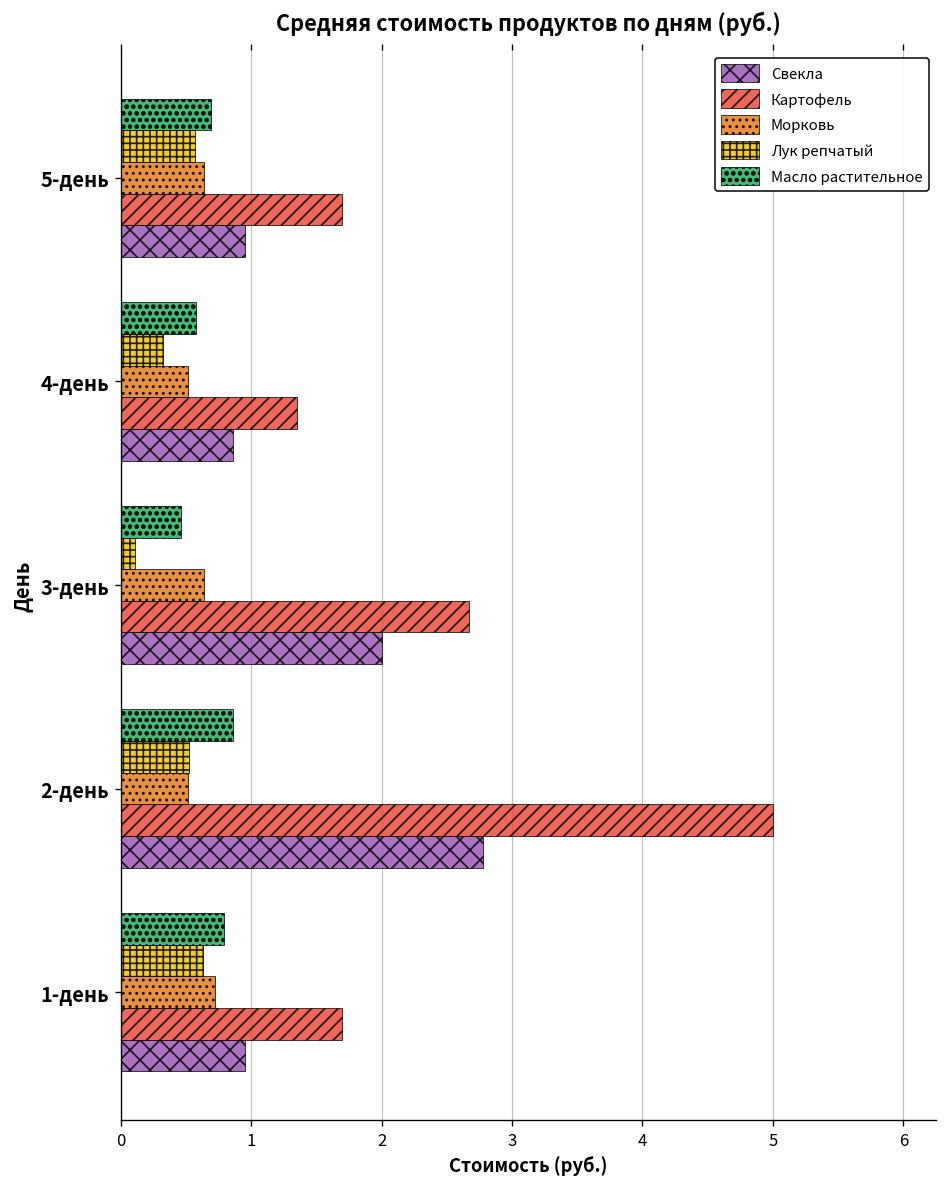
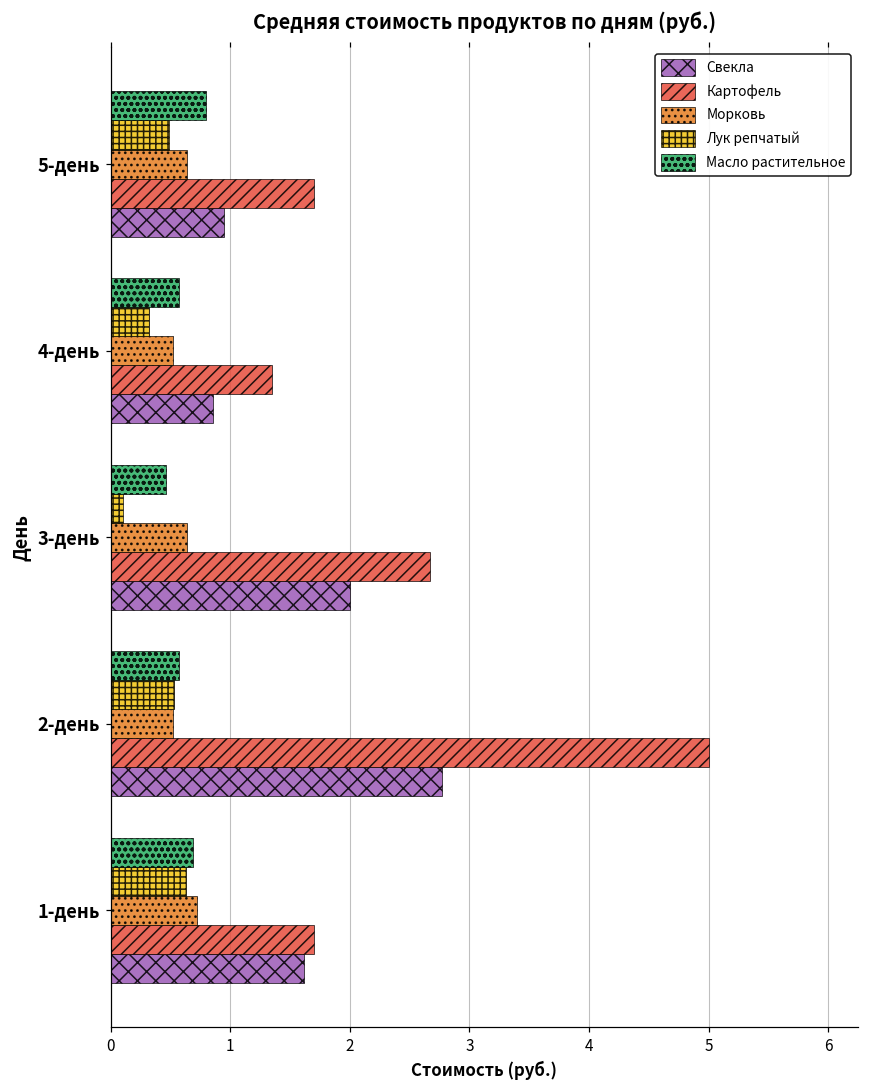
  {
    "Свекла": {
      "5-день": 0.95,
      "4-день": 0.86,
      "3-день": 2.00,
      "2-день": 2.77,
-     "1-день": 0.95
+     "1-день": 1.62
    },
    "Лук репчатый": {
-     "5-день": 0.57,
+     "5-день": 0.49,
      "4-день": 0.32,
      "3-день": 0.11,
      "2-день": 0.53,
      "1-день": 0.63
    },
    "Масло растительное": {
-     "5-день": 0.69,
+     "5-день": 0.80,
      "4-день": 0.58,
      "3-день": 0.46,
-     "2-день": 0.86,
-     "1-день": 0.79
+     "2-день": 0.58,
+     "1-день": 0.69
    }
  }
